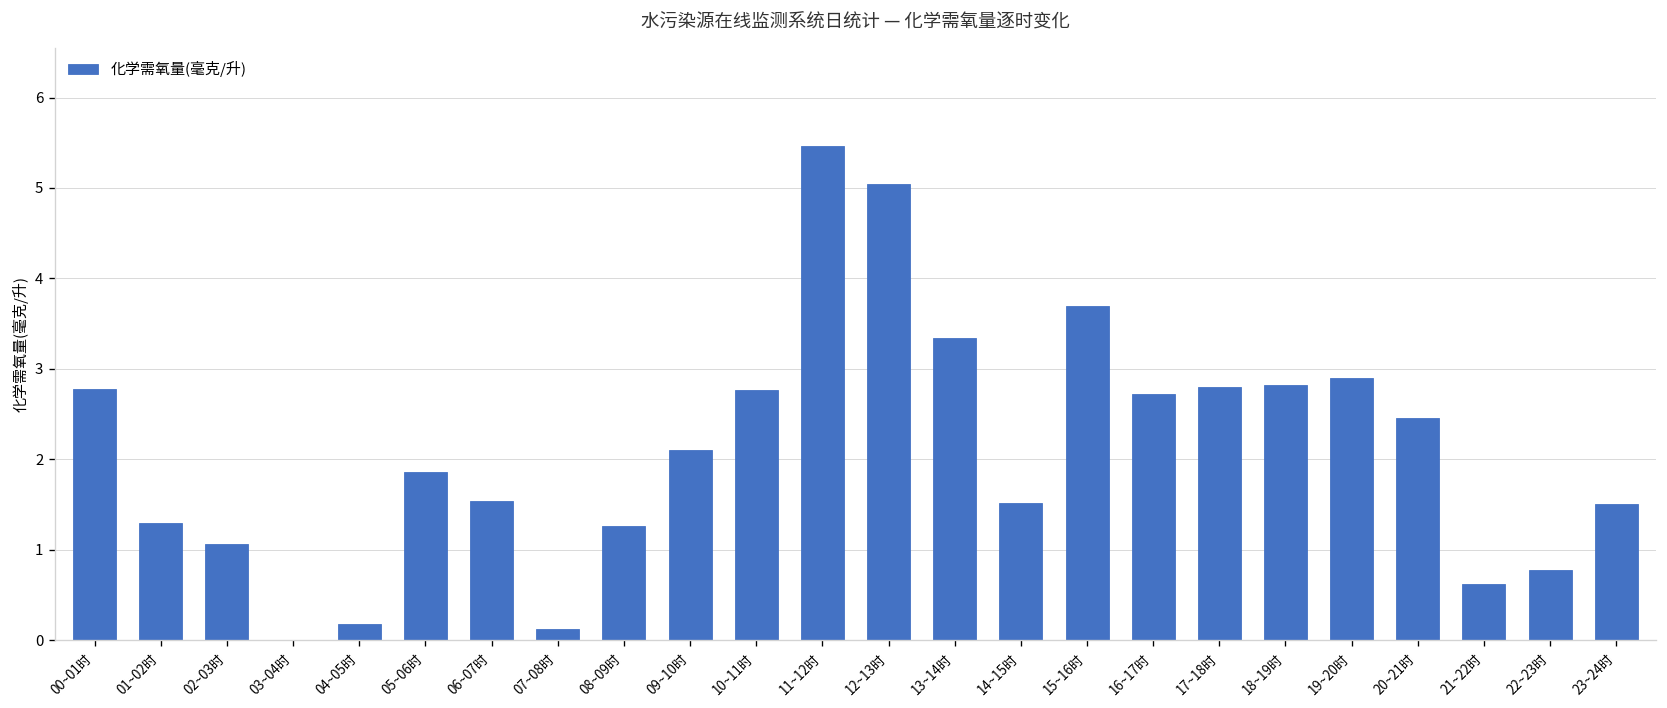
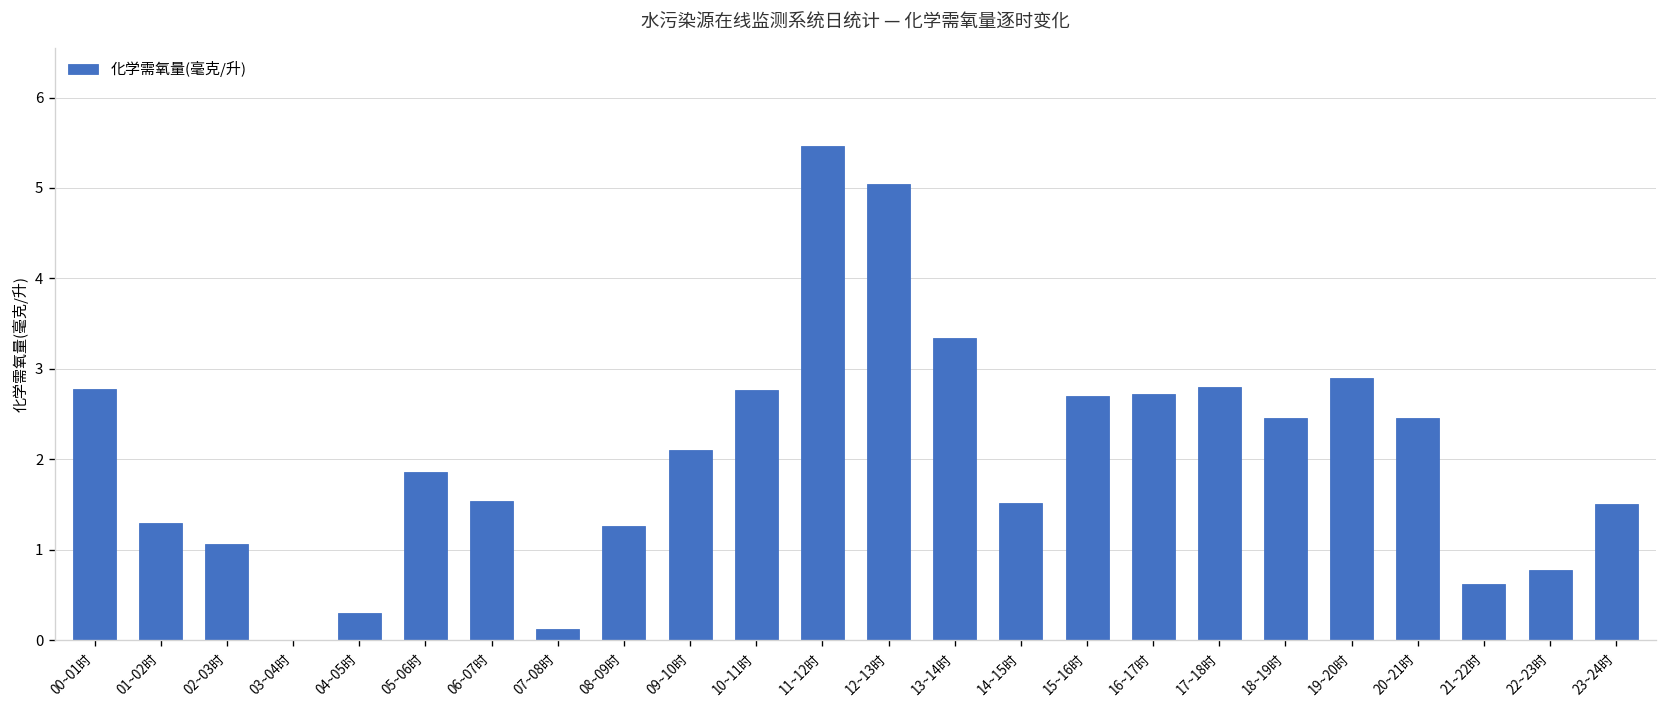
  {
    "00~01时": 2.8,
    "01~02时": 1.3,
    "02~03时": 1.1,
    "03~04时": 0.0,
-   "04~05时": 0.2,
+   "04~05时": 0.3,
    "05~06时": 1.9,
    "06~07时": 1.5,
    "07~08时": 0.1,
    "08~09时": 1.3,
    "09~10时": 2.1,
    "10~11时": 2.8,
    "11~12时": 5.5,
    "12~13时": 5.0,
    "13~14时": 3.3,
    "14~15时": 1.5,
-   "15~16时": 3.7,
+   "15~16时": 2.7,
    "16~17时": 2.7,
    "17~18时": 2.8,
-   "18~19时": 2.8,
+   "18~19时": 2.5,
    "19~20时": 2.9,
    "20~21时": 2.5,
    "21~22时": 0.6,
    "22~23时": 0.8,
    "23~24时": 1.5
  }
